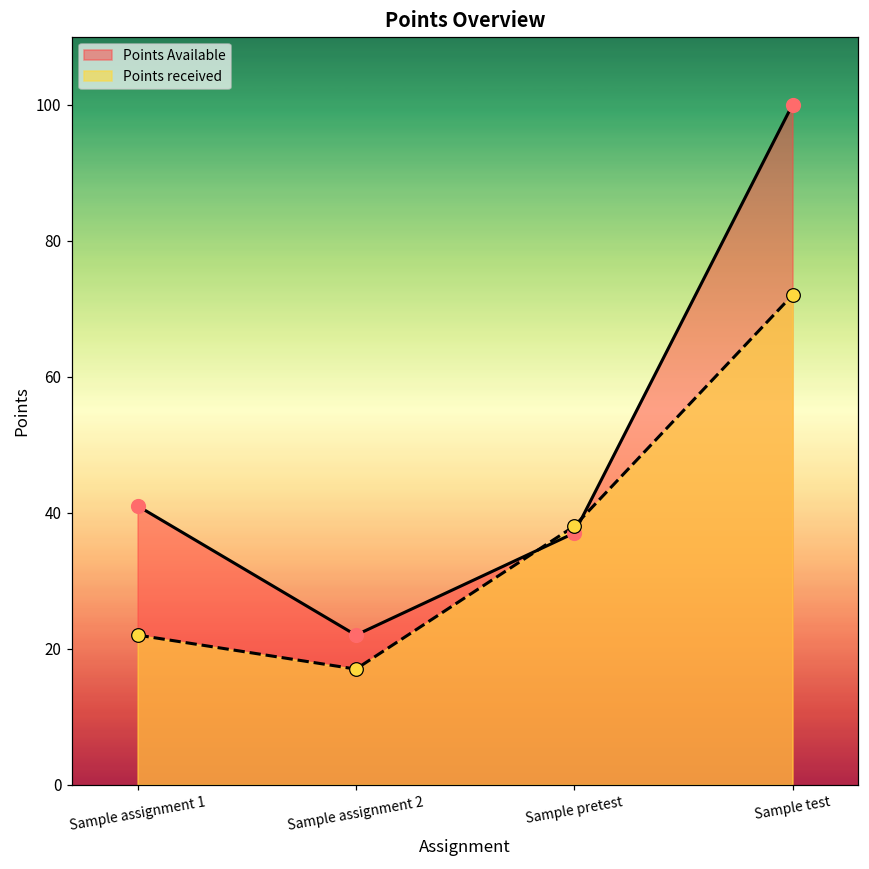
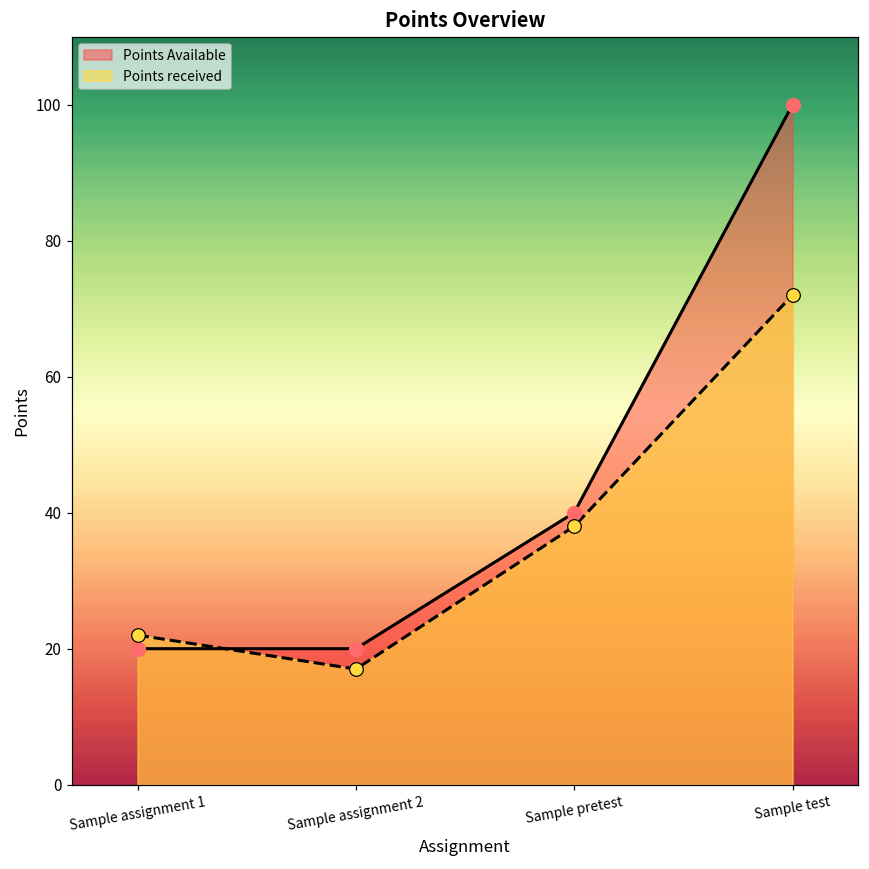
  {
    "Points Available": {
-     "Sample assignment 1": 41,
-     "Sample assignment 2": 22,
-     "Sample pretest": 37,
+     "Sample assignment 1": 20,
+     "Sample assignment 2": 20,
+     "Sample pretest": 40,
      "Sample test": 100
    },
    "Points received": {
      "Sample assignment 1": 22,
      "Sample assignment 2": 17,
      "Sample pretest": 38,
      "Sample test": 72
    }
  }
